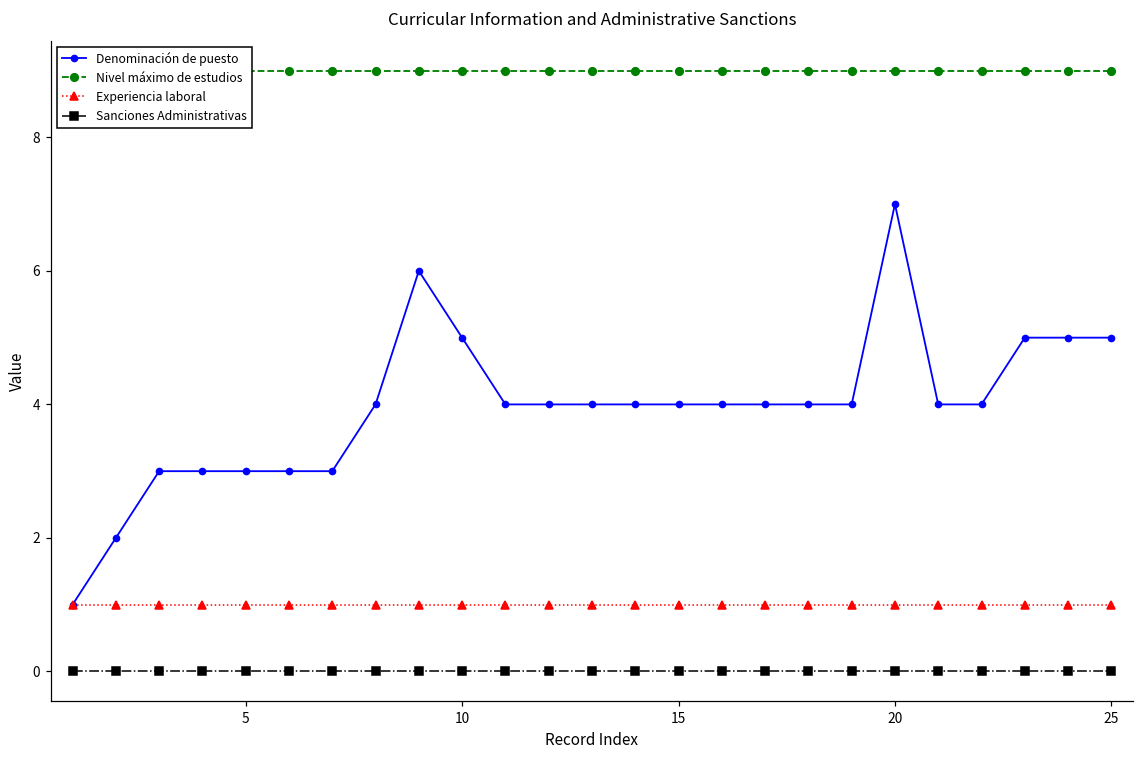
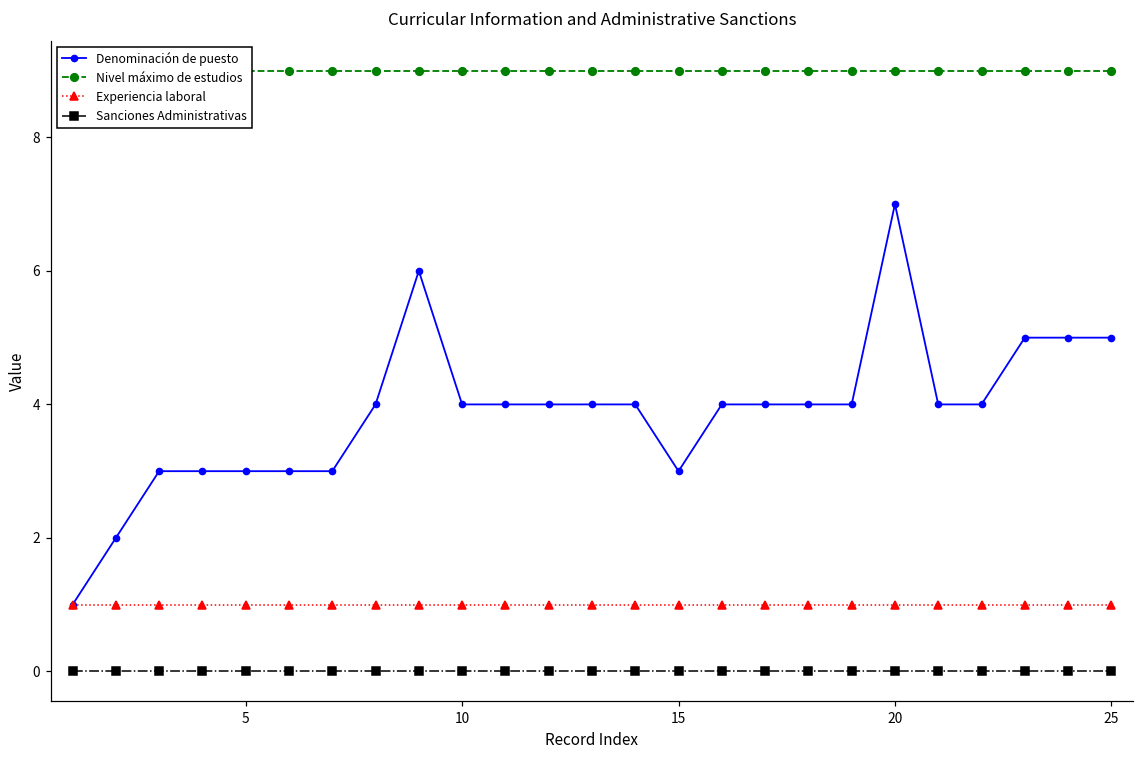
  {
    "Denominación de puesto": {
      "5": 3,
-     "10": 5,
-     "15": 4,
+     "10": 4,
+     "15": 3,
      "20": 7,
      "25": 5
    },
    "Nivel máximo de estudios": {
      "10": 9,
      "15": 9,
      "20": 9,
      "25": 9
    },
    "Experiencia laboral": {
      "5": 1,
      "10": 1,
      "15": 1,
      "20": 1,
      "25": 1
    },
    "Sanciones Administrativas": {
      "5": 0,
      "10": 0,
      "15": 0,
      "20": 0,
      "25": 0
    }
  }
